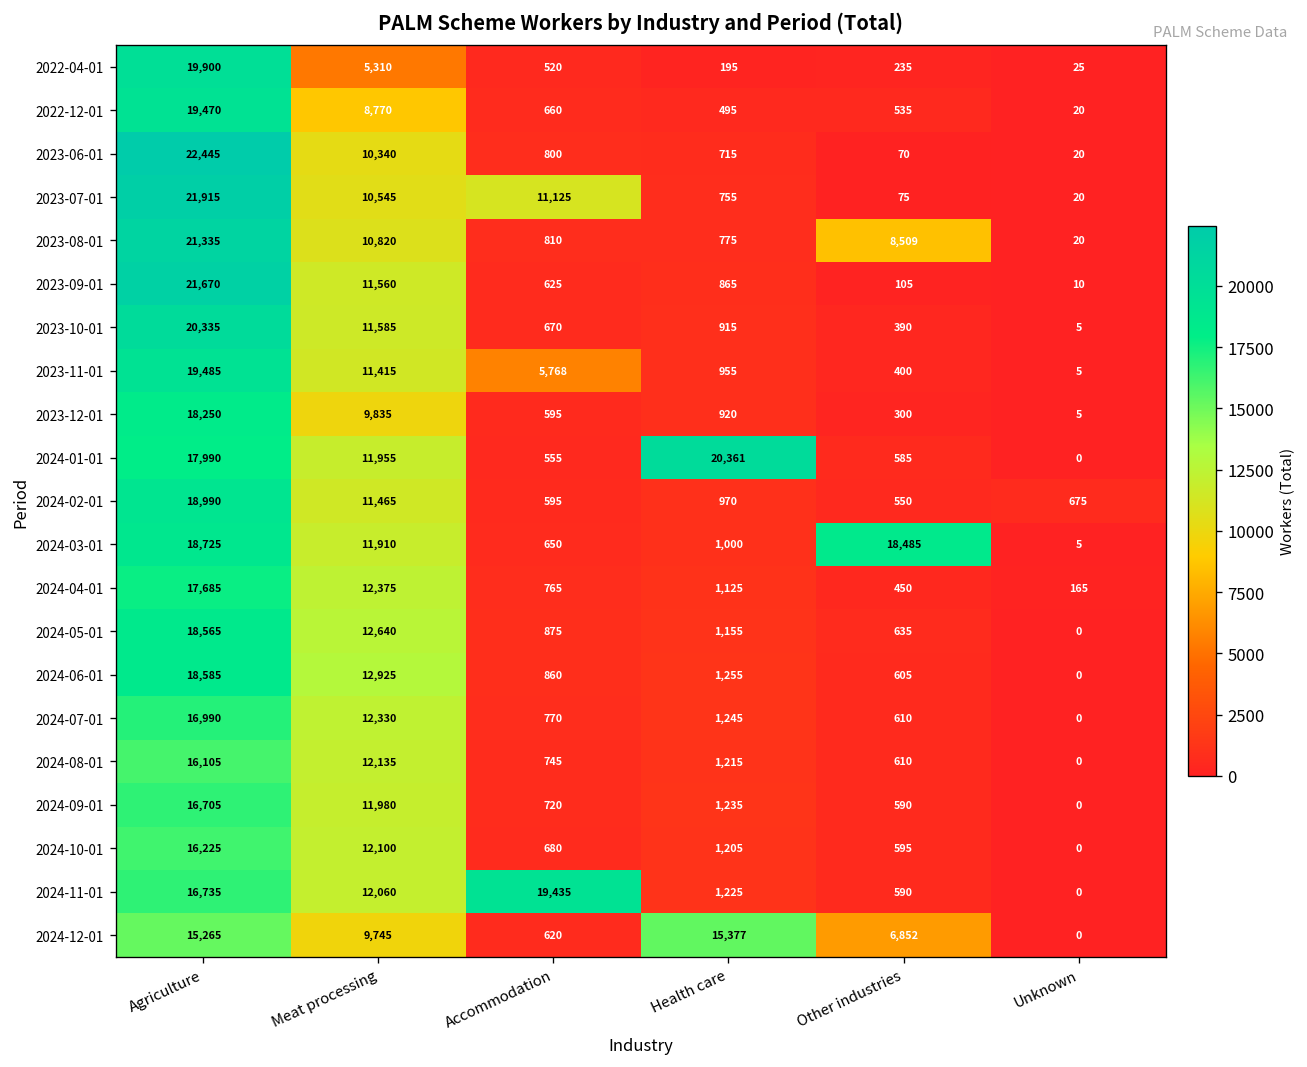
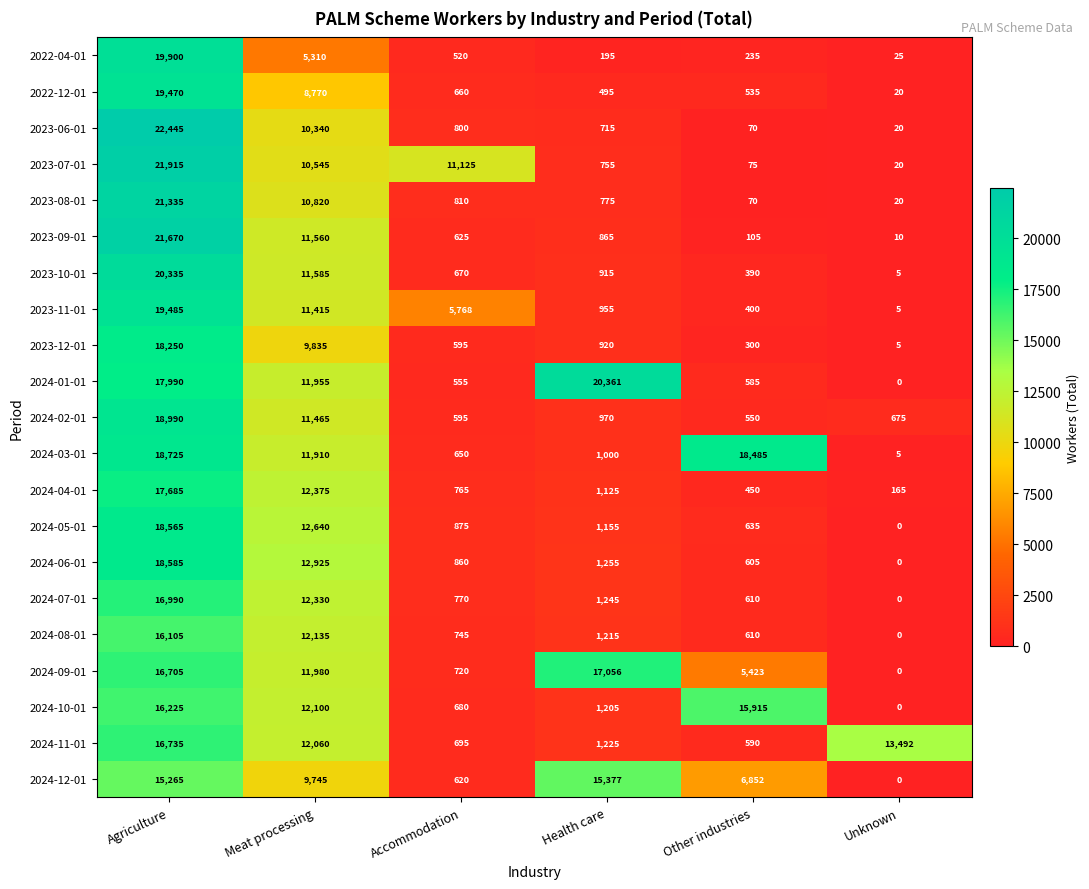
  {
    "2022-04-01": {
      "Agriculture": "19,900",
      "Meat processing": "5,310",
      "Accommodation": "520",
      "Health care": "195",
      "Other industries": "235",
      "Unknown": "25"
    },
    "2022-12-01": {
      "Agriculture": "19,470",
      "Meat processing": "8,770",
      "Accommodation": "660",
      "Health care": "495",
      "Other industries": "535",
      "Unknown": "20"
    },
    "2023-06-01": {
      "Agriculture": "22,445",
      "Meat processing": "10,340",
      "Accommodation": "800",
      "Health care": "715",
      "Other industries": "70",
      "Unknown": "20"
    },
    "2023-07-01": {
      "Agriculture": "21,915",
      "Meat processing": "10,545",
      "Accommodation": "11,125",
      "Health care": "755",
      "Other industries": "75",
      "Unknown": "20"
    },
    "2023-08-01": {
      "Agriculture": "21,335",
      "Meat processing": "10,820",
      "Accommodation": "810",
      "Health care": "775",
-     "Other industries": "8,509",
+     "Other industries": "70",
      "Unknown": "20"
    },
    "2023-09-01": {
      "Agriculture": "21,670",
      "Meat processing": "11,560",
      "Accommodation": "625",
      "Health care": "865",
      "Other industries": "105",
      "Unknown": "10"
    },
    "2023-10-01": {
      "Agriculture": "20,335",
      "Meat processing": "11,585",
      "Accommodation": "670",
      "Health care": "915",
      "Other industries": "390",
      "Unknown": "5"
    },
    "2023-11-01": {
      "Agriculture": "19,485",
      "Meat processing": "11,415",
      "Accommodation": "5,768",
      "Health care": "955",
      "Other industries": "400",
      "Unknown": "5"
    },
    "2023-12-01": {
      "Agriculture": "18,250",
      "Meat processing": "9,835",
      "Accommodation": "595",
      "Health care": "920",
      "Other industries": "300",
      "Unknown": "5"
    },
    "2024-01-01": {
      "Agriculture": "17,990",
      "Meat processing": "11,955",
      "Accommodation": "555",
      "Health care": "20,361",
      "Other industries": "585",
      "Unknown": "0"
    },
    "2024-02-01": {
      "Agriculture": "18,990",
      "Meat processing": "11,465",
      "Accommodation": "595",
      "Health care": "970",
      "Other industries": "550",
      "Unknown": "675"
    },
    "2024-03-01": {
      "Agriculture": "18,725",
      "Meat processing": "11,910",
      "Accommodation": "650",
      "Health care": "1,000",
      "Other industries": "18,485",
      "Unknown": "5"
    },
    "2024-04-01": {
      "Agriculture": "17,685",
      "Meat processing": "12,375",
      "Accommodation": "765",
      "Health care": "1,125",
      "Other industries": "450",
      "Unknown": "165"
    },
    "2024-05-01": {
      "Agriculture": "18,565",
      "Meat processing": "12,640",
      "Accommodation": "875",
      "Health care": "1,155",
      "Other industries": "635",
      "Unknown": "0"
    },
    "2024-06-01": {
      "Agriculture": "18,585",
      "Meat processing": "12,925",
      "Accommodation": "860",
      "Health care": "1,255",
      "Other industries": "605",
      "Unknown": "0"
    },
    "2024-07-01": {
      "Agriculture": "16,990",
      "Meat processing": "12,330",
      "Accommodation": "770",
      "Health care": "1,245",
      "Other industries": "610",
      "Unknown": "0"
    },
    "2024-08-01": {
      "Agriculture": "16,105",
      "Meat processing": "12,135",
      "Accommodation": "745",
      "Health care": "1,215",
      "Other industries": "610",
      "Unknown": "0"
    },
    "2024-09-01": {
      "Agriculture": "16,705",
      "Meat processing": "11,980",
      "Accommodation": "720",
-     "Health care": "1,235",
-     "Other industries": "590",
+     "Health care": "17,056",
+     "Other industries": "5,423",
      "Unknown": "0"
    },
    "2024-10-01": {
      "Agriculture": "16,225",
      "Meat processing": "12,100",
      "Accommodation": "680",
      "Health care": "1,205",
-     "Other industries": "595",
+     "Other industries": "15,915",
      "Unknown": "0"
    },
    "2024-11-01": {
      "Agriculture": "16,735",
      "Meat processing": "12,060",
-     "Accommodation": "19,435",
+     "Accommodation": "695",
      "Health care": "1,225",
      "Other industries": "590",
-     "Unknown": "0"
+     "Unknown": "13,492"
    },
    "2024-12-01": {
      "Agriculture": "15,265",
      "Meat processing": "9,745",
      "Accommodation": "620",
      "Health care": "15,377",
      "Other industries": "6,852",
      "Unknown": "0"
    }
  }
